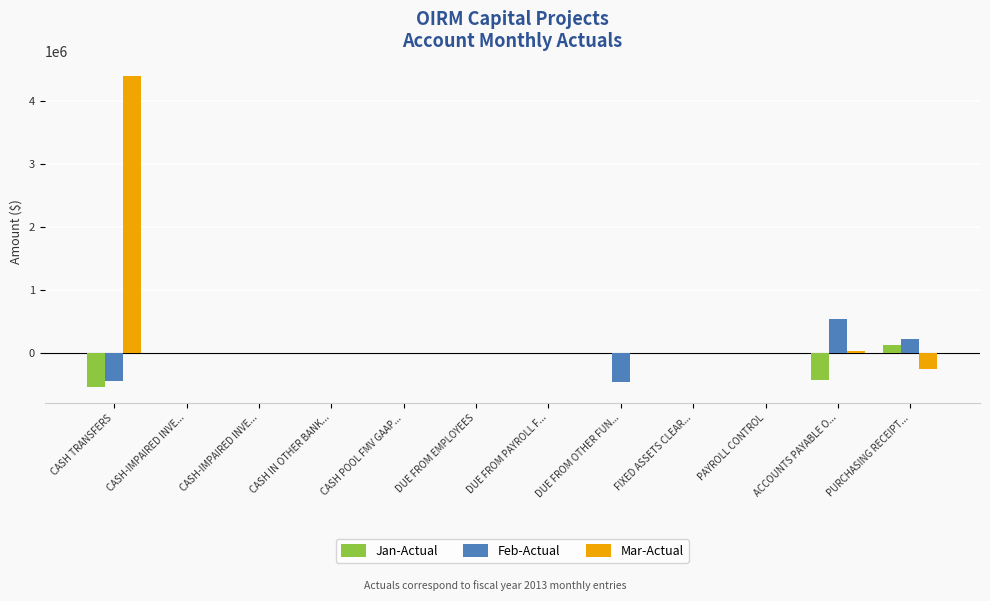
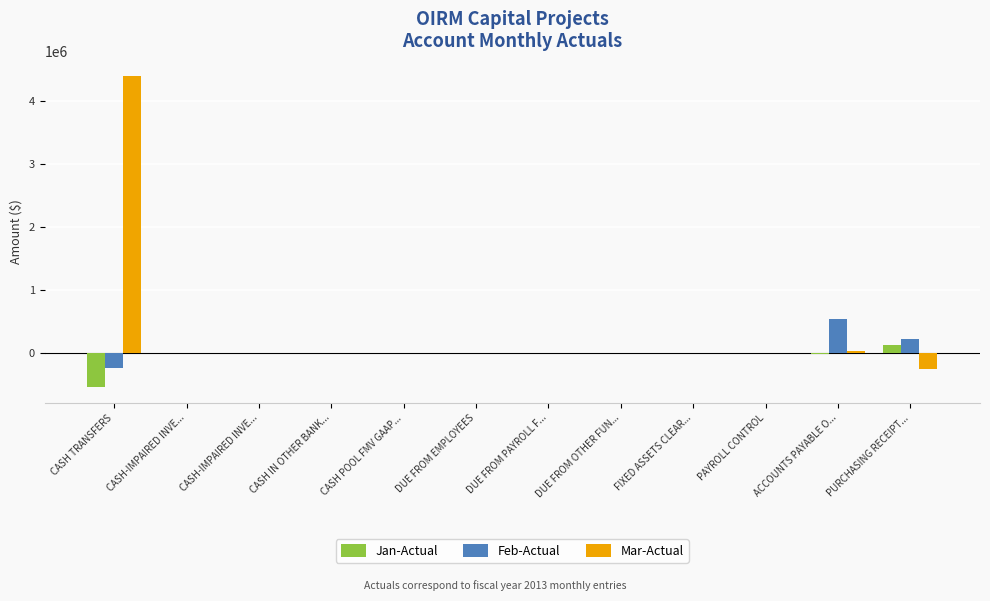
  {
    "Jan-Actual": {
      "CASH TRANSFERS": -600000,
      "CASH IN OTHER BANK...": 0,
      "CASH POOL FMV GAAP...": 0,
      "DUE FROM EMPLOYEES": 0,
      "DUE FROM PAYROLL F...": 0,
      "DUE FROM OTHER FUN...": 0,
      "FIXED ASSETS CLEAR...": 0,
      "PAYROLL CONTROL": 0,
-     "ACCOUNTS PAYABLE O...": -400000,
+     "ACCOUNTS PAYABLE O...": 0,
      "PURCHASING RECEIPT...": 100000
    },
    "Feb-Actual": {
-     "CASH TRANSFERS": -500000,
+     "CASH TRANSFERS": -200000,
      "CASH IN OTHER BANK...": 0,
      "CASH POOL FMV GAAP...": 0,
      "DUE FROM EMPLOYEES": 0,
      "DUE FROM PAYROLL F...": 0,
-     "DUE FROM OTHER FUN...": -500000,
+     "DUE FROM OTHER FUN...": 0,
      "FIXED ASSETS CLEAR...": 0,
      "PAYROLL CONTROL": 0,
      "ACCOUNTS PAYABLE O...": 500000,
      "PURCHASING RECEIPT...": 200000
    },
    "Mar-Actual": {
      "CASH TRANSFERS": 4400000,
      "CASH IN OTHER BANK...": 0,
      "CASH POOL FMV GAAP...": 0,
      "DUE FROM EMPLOYEES": 0,
      "DUE FROM PAYROLL F...": 0,
      "DUE FROM OTHER FUN...": 0,
      "FIXED ASSETS CLEAR...": 0,
      "PAYROLL CONTROL": 0,
      "PURCHASING RECEIPT...": -300000
    }
  }
